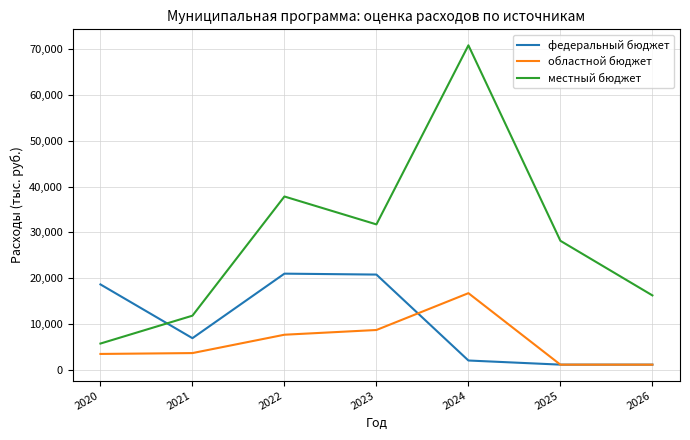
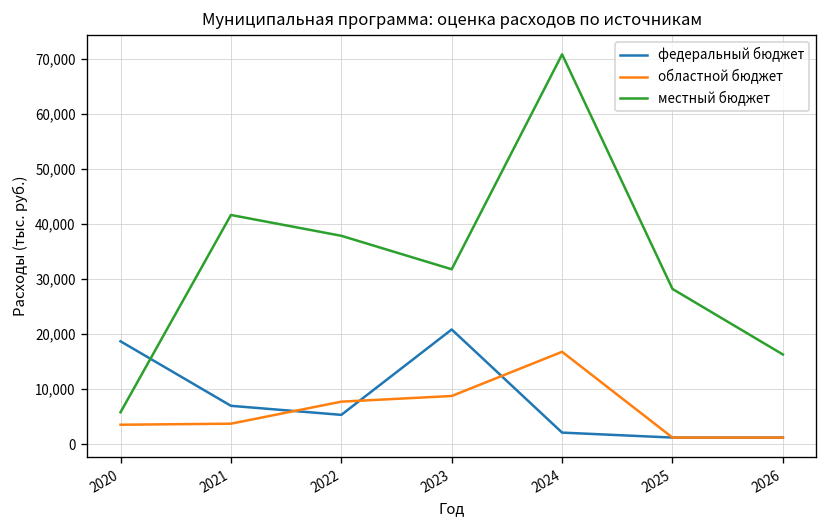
  {
    "федеральный бюджет": {
      "2020": "19,000",
      "2021": "7,000",
-     "2022": "21,000",
+     "2022": "5,000",
      "2023": "21,000",
      "2024": "2,000"
    },
    "областной бюджет": {
      "2020": "4,000",
      "2021": "4,000",
      "2022": "8,000",
      "2023": "9,000",
      "2024": "17,000"
    },
    "местный бюджет": {
      "2020": "6,000",
-     "2021": "12,000",
+     "2021": "42,000",
      "2022": "38,000",
      "2023": "32,000",
      "2024": "71,000",
      "2025": "28,000",
      "2026": "16,000"
    }
  }
